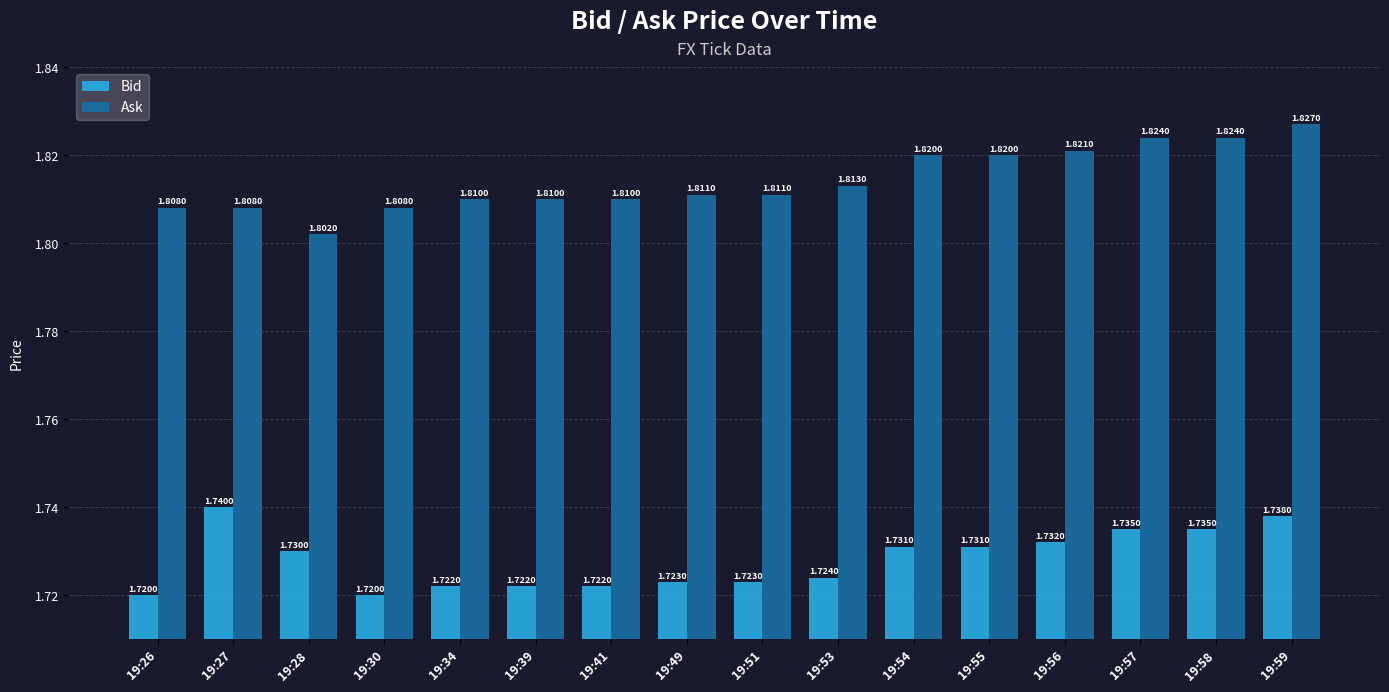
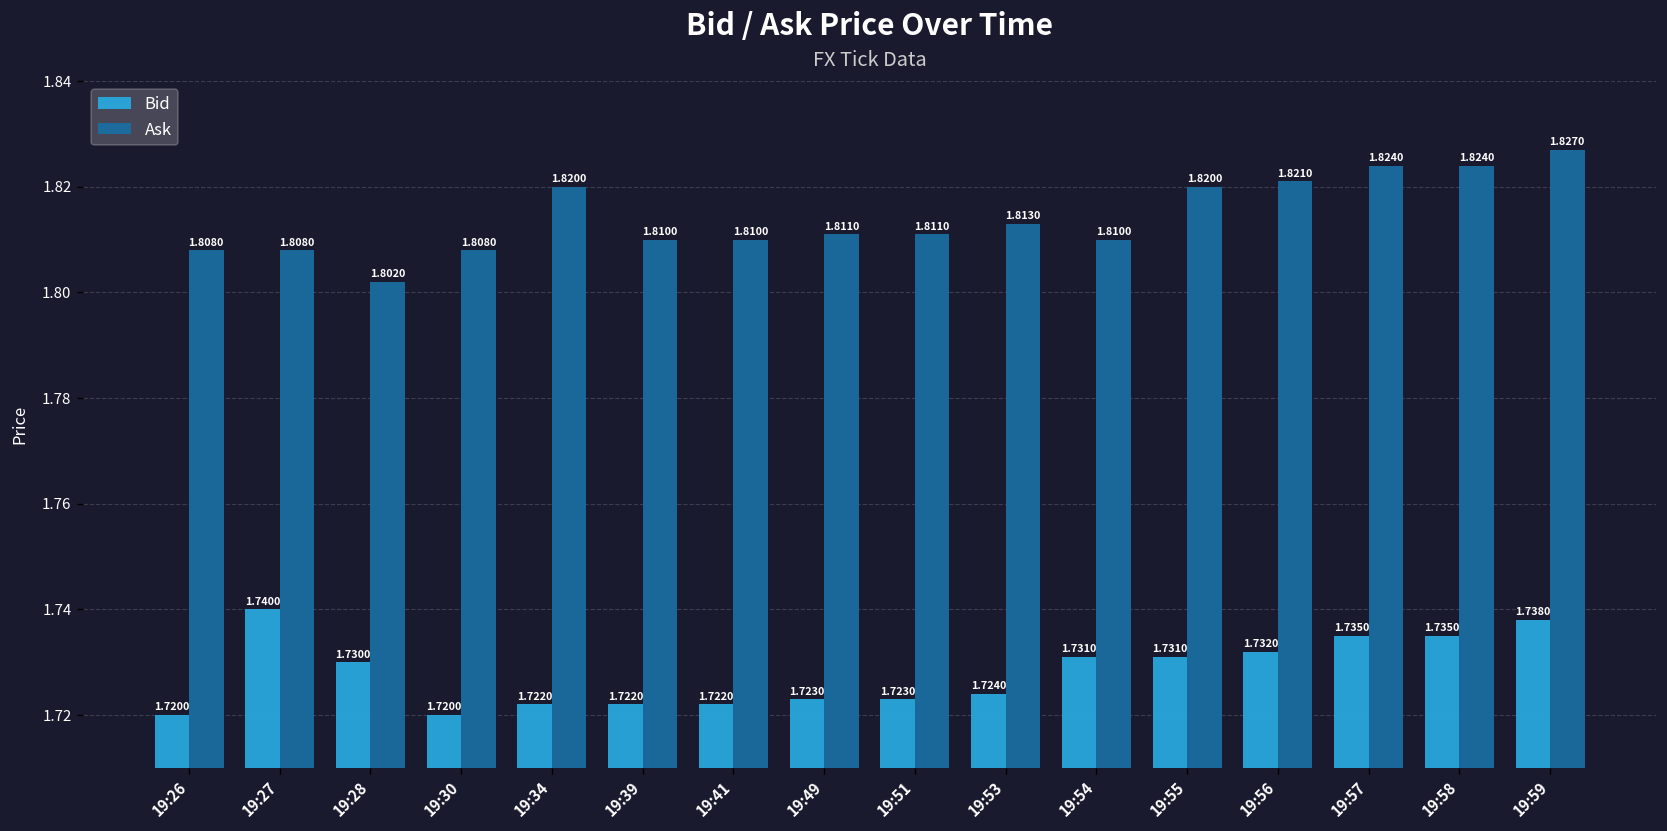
  {
    "Bid": {
      "19:26": 1.7200,
      "19:27": 1.7400,
      "19:28": 1.7300,
      "19:30": 1.7200,
      "19:34": 1.7220,
      "19:39": 1.7220,
      "19:41": 1.7220,
      "19:49": 1.7230,
      "19:51": 1.7230,
      "19:53": 1.7240,
      "19:54": 1.7310,
      "19:55": 1.7310,
      "19:56": 1.7320,
      "19:57": 1.7350,
      "19:58": 1.7350,
      "19:59": 1.7380
    },
    "Ask": {
      "19:26": 1.8080,
      "19:27": 1.8080,
      "19:28": 1.8020,
      "19:30": 1.8080,
-     "19:34": 1.8100,
+     "19:34": 1.8200,
      "19:39": 1.8100,
      "19:41": 1.8100,
      "19:49": 1.8110,
      "19:51": 1.8110,
      "19:53": 1.8130,
-     "19:54": 1.8200,
+     "19:54": 1.8100,
      "19:55": 1.8200,
      "19:56": 1.8210,
      "19:57": 1.8240,
      "19:58": 1.8240,
      "19:59": 1.8270
    }
  }
